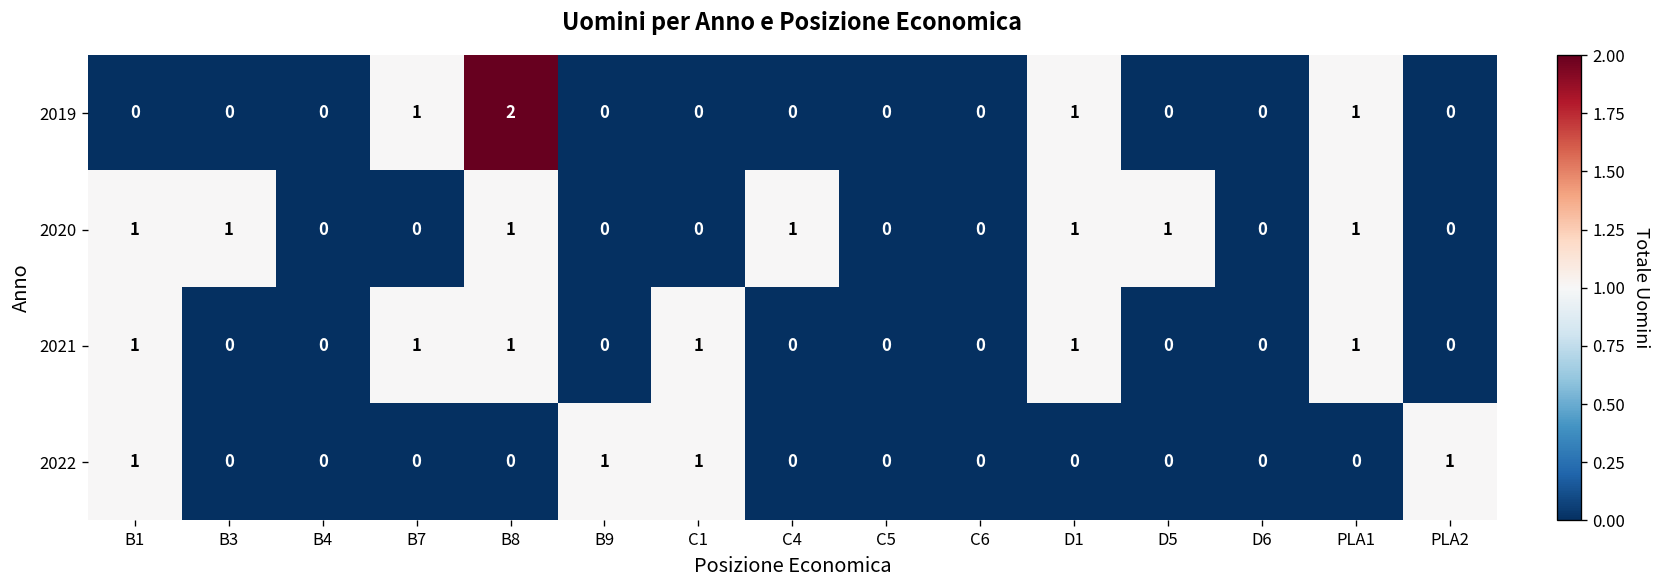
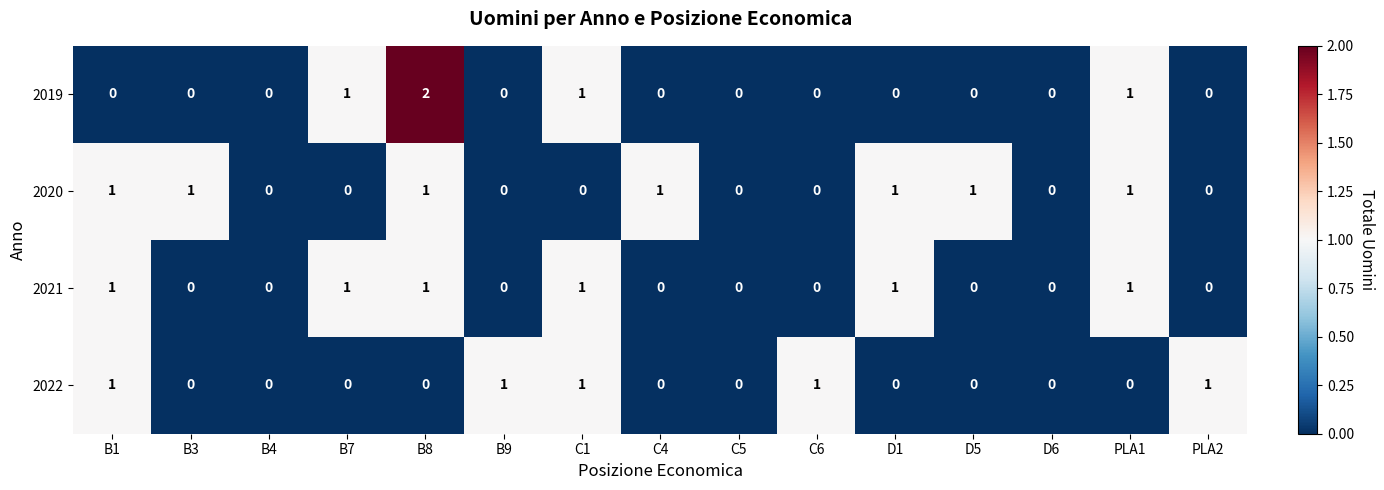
  {
    "2019": {
      "B1": 0,
      "B3": 0,
      "B4": 0,
      "B7": 1,
      "B8": 2,
      "B9": 0,
-     "C1": 0,
+     "C1": 1,
      "C4": 0,
      "C5": 0,
      "C6": 0,
-     "D1": 1,
+     "D1": 0,
      "D5": 0,
      "D6": 0,
      "PLA1": 1,
      "PLA2": 0
    },
    "2020": {
      "B1": 1,
      "B3": 1,
      "B4": 0,
      "B7": 0,
      "B8": 1,
      "B9": 0,
      "C1": 0,
      "C4": 1,
      "C5": 0,
      "C6": 0,
      "D1": 1,
      "D5": 1,
      "D6": 0,
      "PLA1": 1,
      "PLA2": 0
    },
    "2021": {
      "B1": 1,
      "B3": 0,
      "B4": 0,
      "B7": 1,
      "B8": 1,
      "B9": 0,
      "C1": 1,
      "C4": 0,
      "C5": 0,
      "C6": 0,
      "D1": 1,
      "D5": 0,
      "D6": 0,
      "PLA1": 1,
      "PLA2": 0
    },
    "2022": {
      "B1": 1,
      "B3": 0,
      "B4": 0,
      "B7": 0,
      "B8": 0,
      "B9": 1,
      "C1": 1,
      "C4": 0,
      "C5": 0,
-     "C6": 0,
+     "C6": 1,
      "D1": 0,
      "D5": 0,
      "D6": 0,
      "PLA1": 0,
      "PLA2": 1
    }
  }
